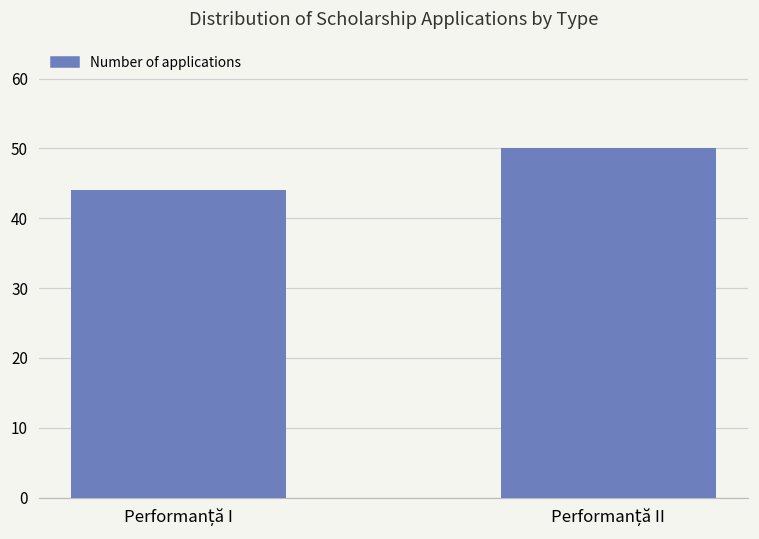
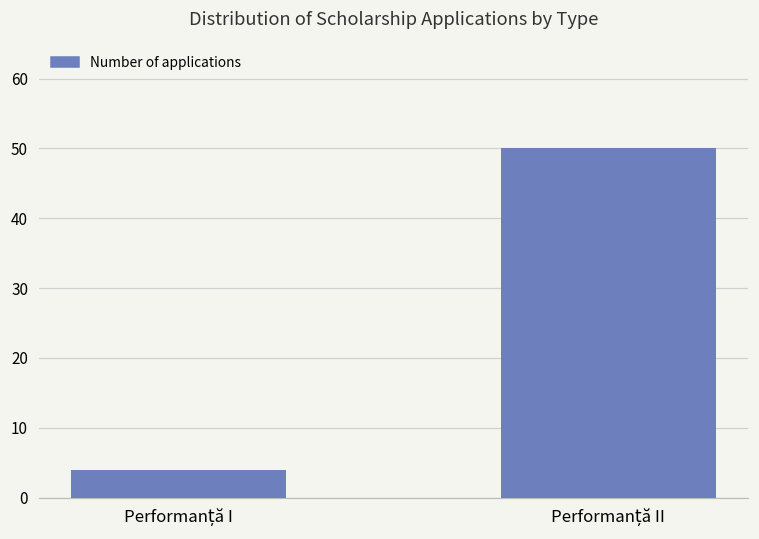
  {
-   "Performanță I": 44,
+   "Performanță I": 4,
    "Performanță II": 50
  }
